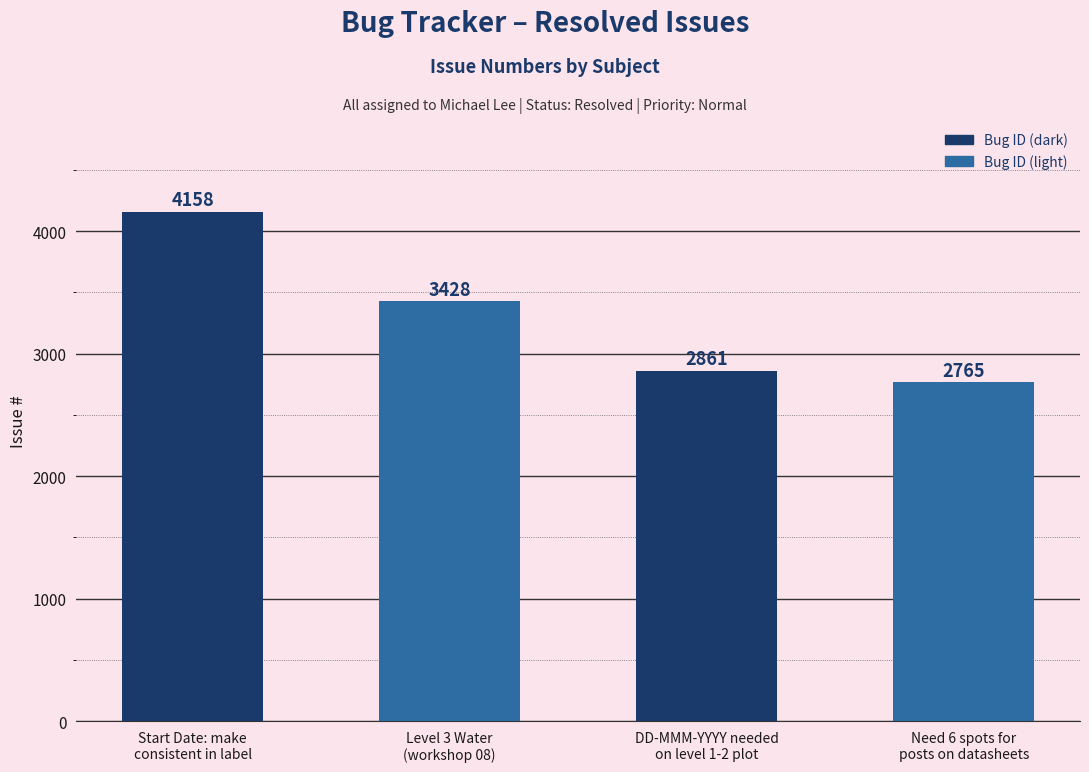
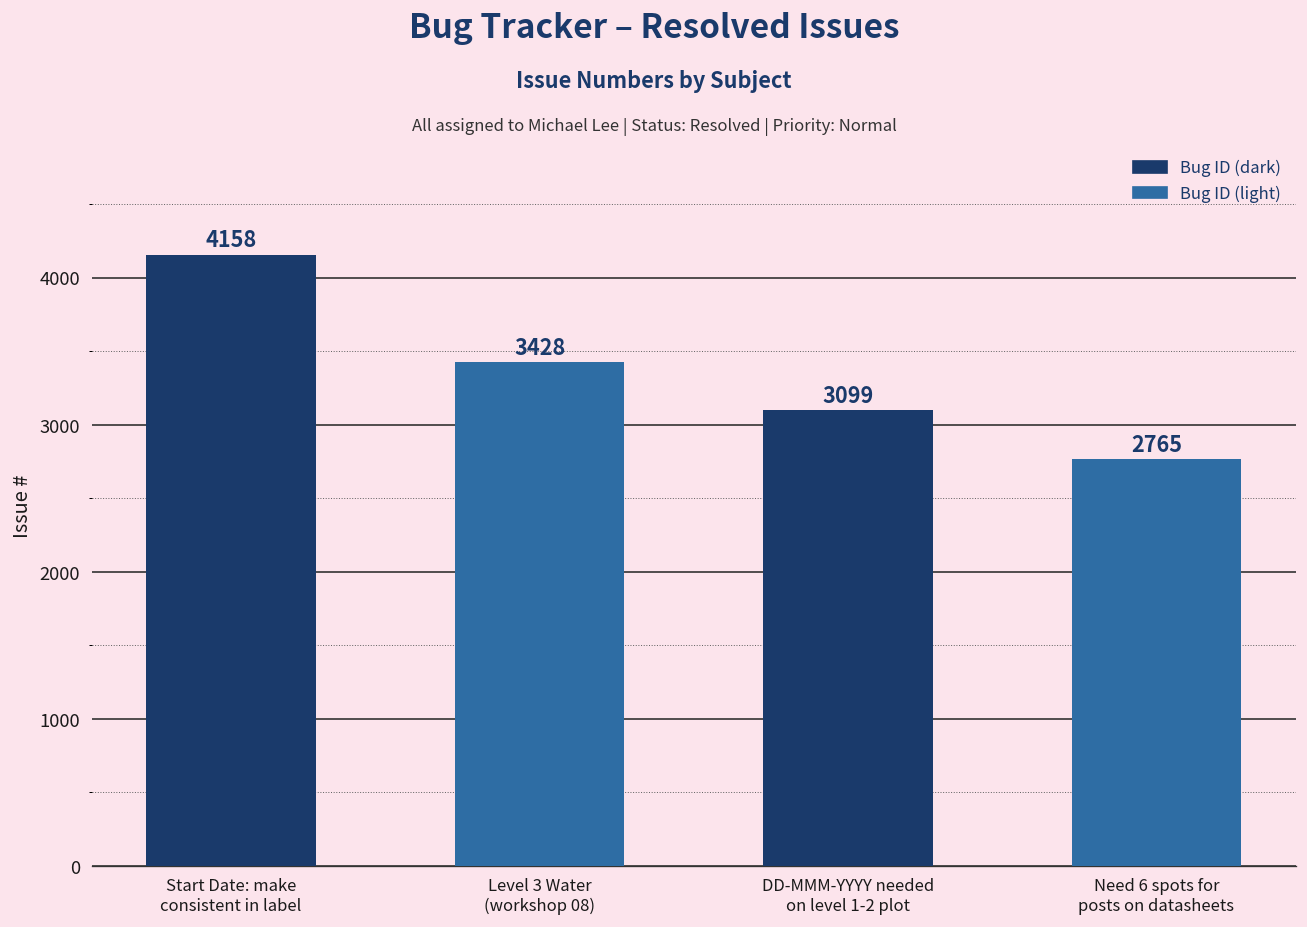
  {
    "Start Date: make consistent in label": 4158,
    "Level 3 Water (workshop 08)": 3428,
-   "DD-MMM-YYYY needed on level 1-2 plot": 2861,
+   "DD-MMM-YYYY needed on level 1-2 plot": 3099,
    "Need 6 spots for posts on datasheets": 2765
  }
